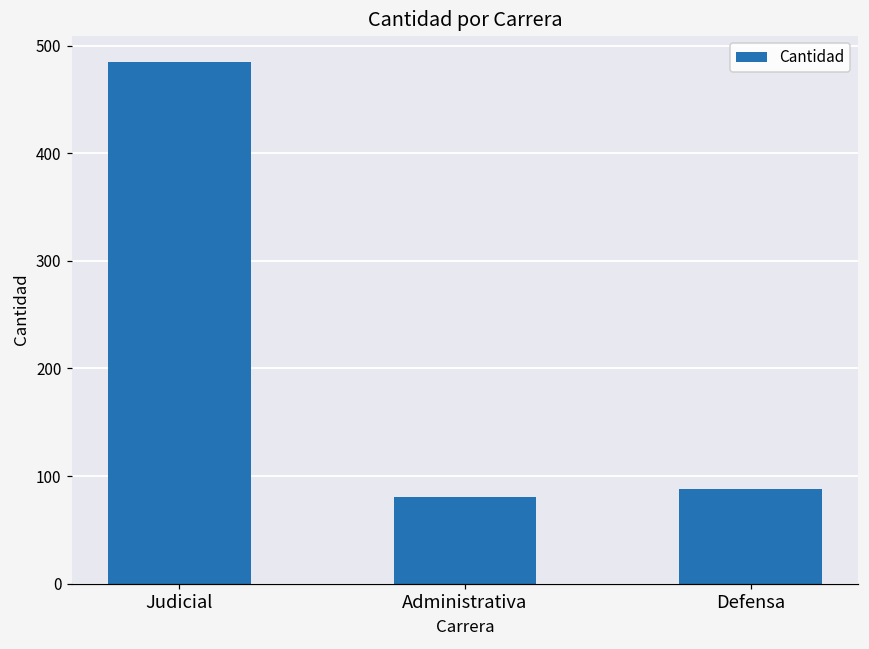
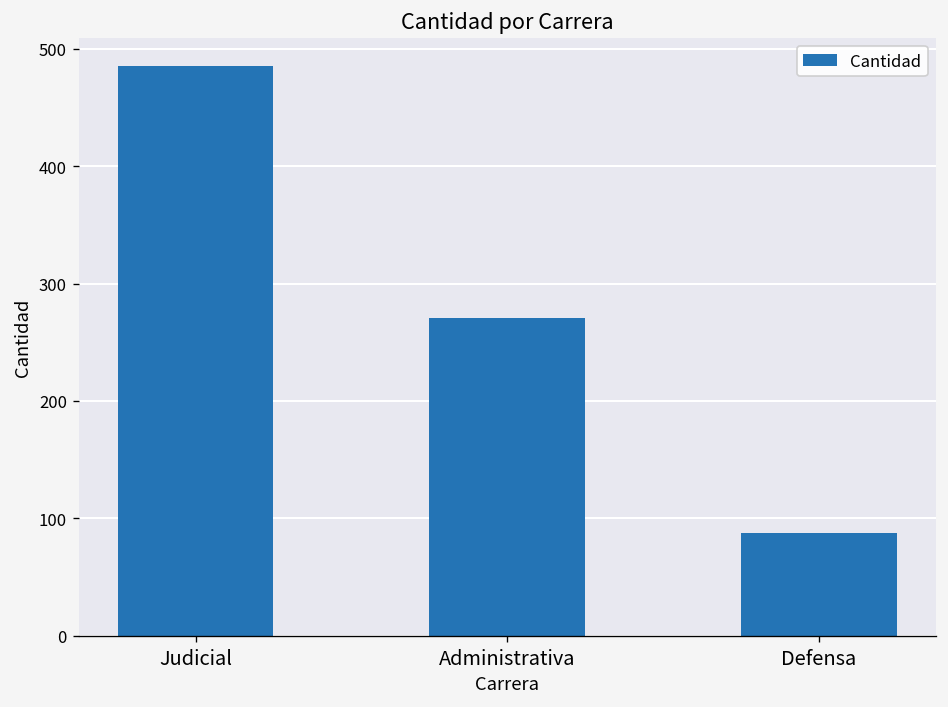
  {
    "Judicial": 490,
-   "Administrativa": 80,
+   "Administrativa": 270,
    "Defensa": 90
  }
